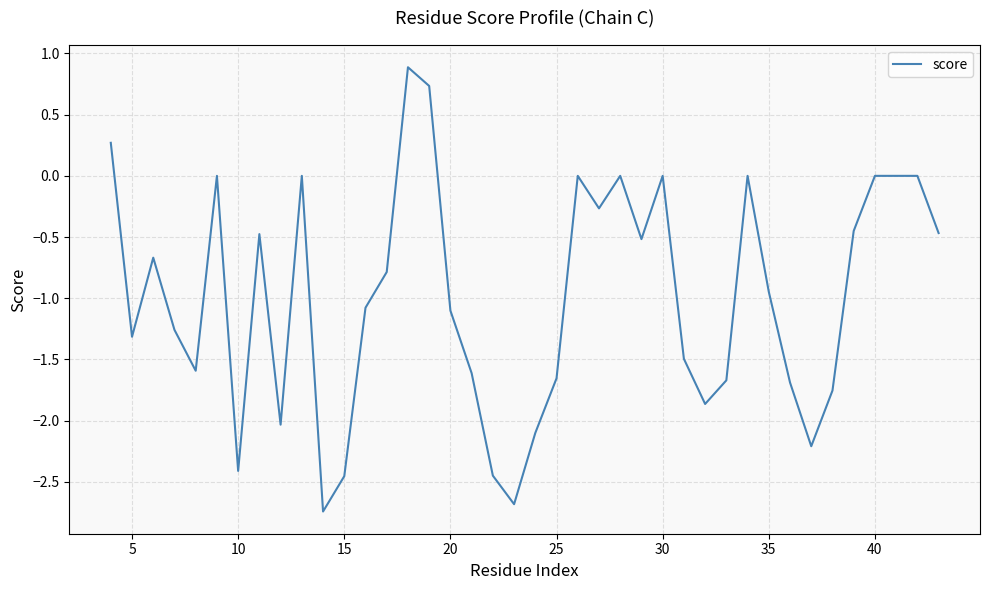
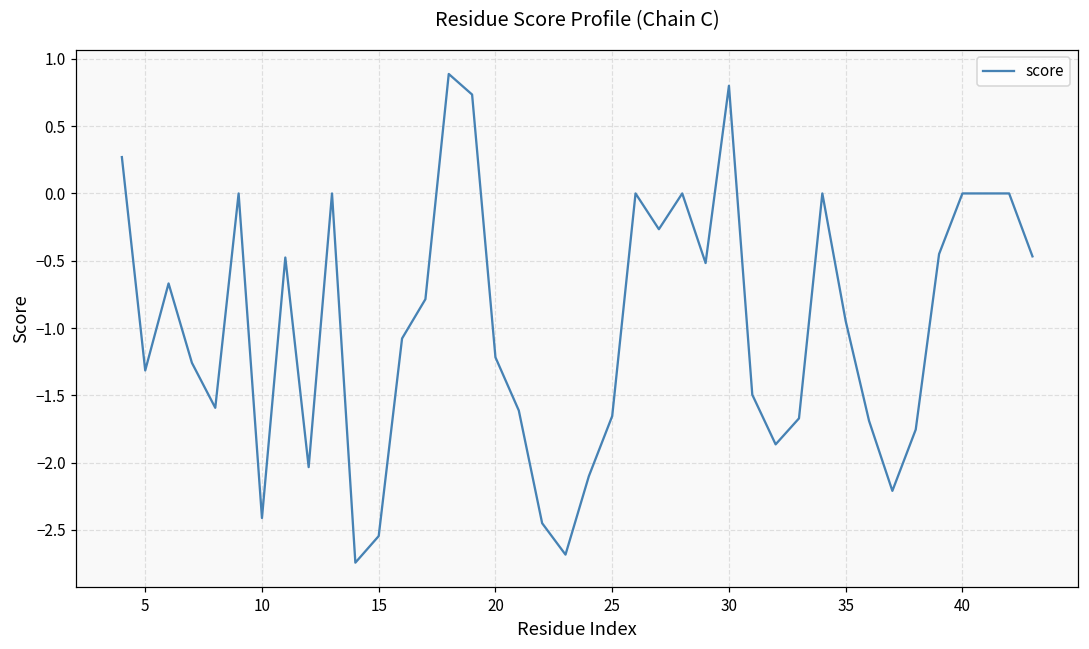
  {
    "5": -1.32,
    "10": -2.41,
-   "15": -2.45,
-   "20": -1.10,
+   "15": -2.55,
+   "20": -1.22,
    "25": -1.65,
-   "30": 0.0,
+   "30": 0.8,
    "35": -0.95,
    "40": 0.00
  }
